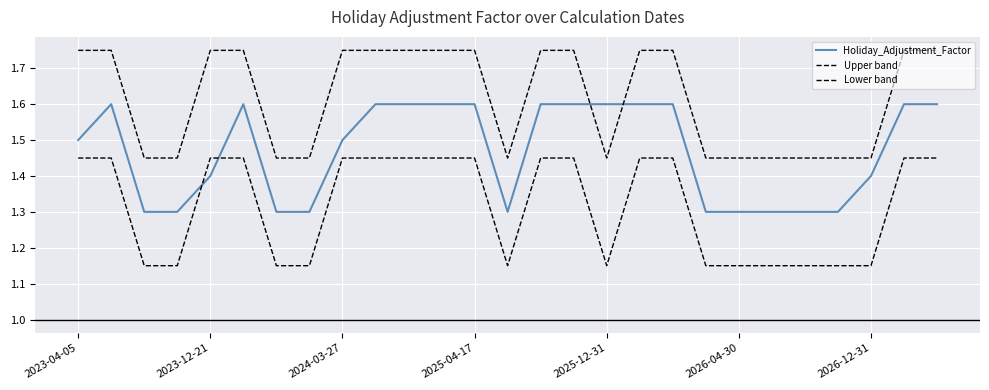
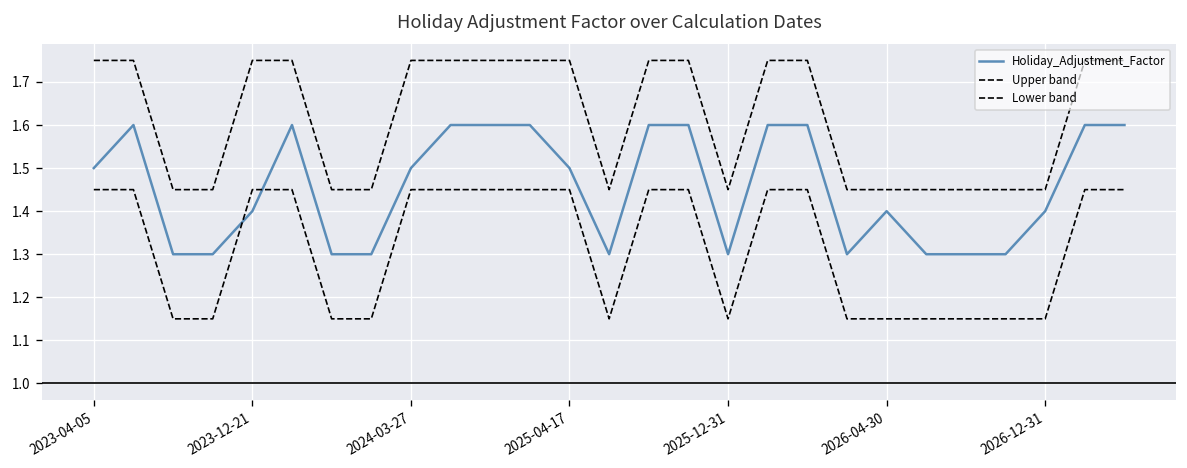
  {
    "Holiday_Adjustment_Factor": {
      "2023-04-05": 1.5,
      "2023-12-21": 1.4,
      "2024-03-27": 1.5,
-     "2025-04-17": 1.6,
-     "2025-12-31": 1.6,
-     "2026-04-30": 1.3,
+     "2025-04-17": 1.5,
+     "2025-12-31": 1.3,
+     "2026-04-30": 1.4,
      "2026-12-31": 1.4
    }
  }
